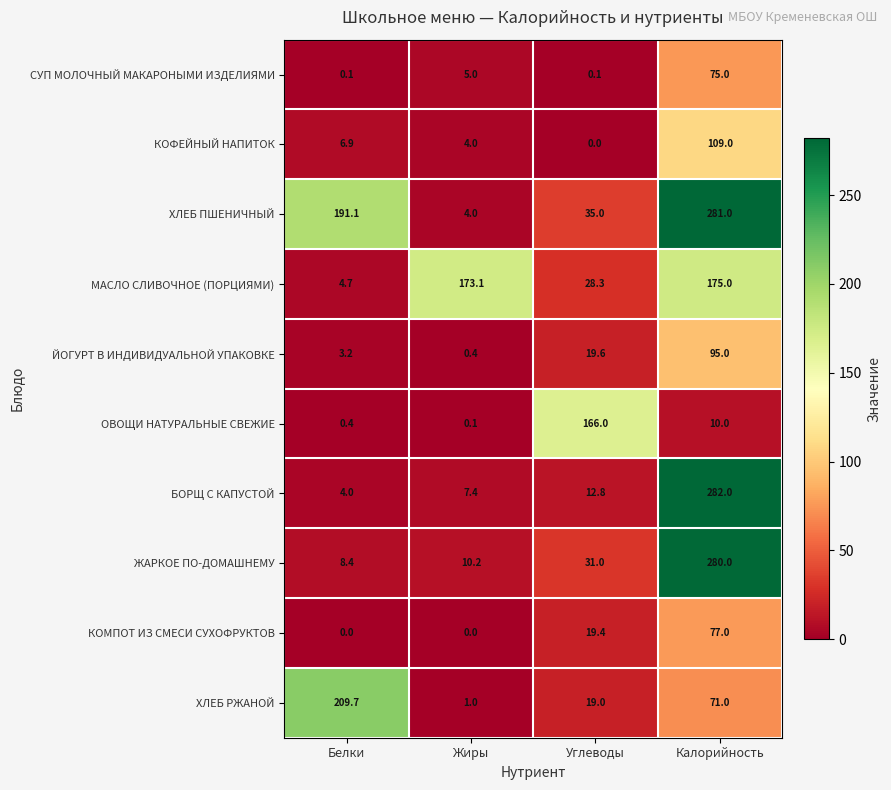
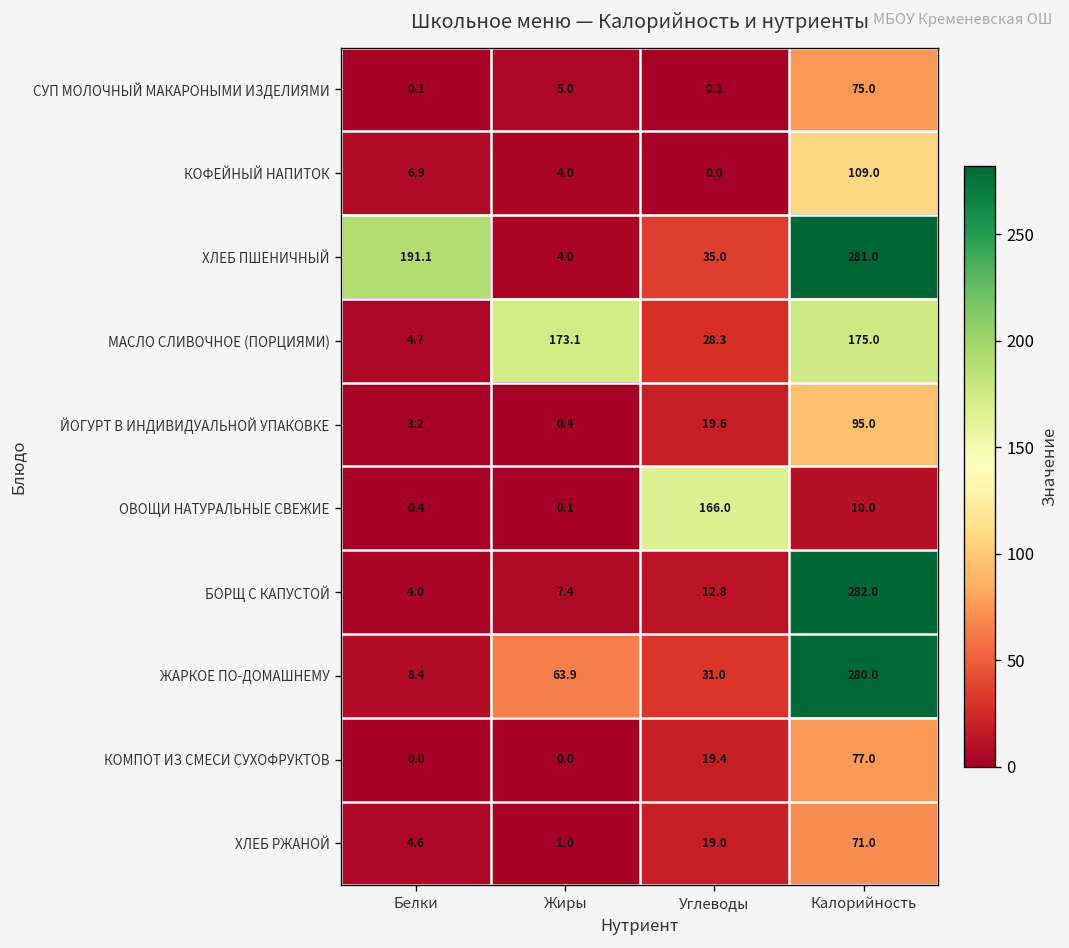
  {
    "СУП МОЛОЧНЫЙ МАКАРОНЫМИ ИЗДЕЛИЯМИ": {
      "Белки": 0.1,
      "Жиры": 5.0,
      "Углеводы": 0.1,
      "Калорийность": 75.0
    },
    "КОФЕЙНЫЙ НАПИТОК": {
      "Белки": 6.9,
      "Жиры": 4.0,
      "Углеводы": 0.0,
      "Калорийность": 109.0
    },
    "ХЛЕБ ПШЕНИЧНЫЙ": {
      "Белки": 191.1,
      "Жиры": 4.0,
      "Углеводы": 35.0,
      "Калорийность": 281.0
    },
    "МАСЛО СЛИВОЧНОЕ (ПОРЦИЯМИ)": {
      "Белки": 4.7,
      "Жиры": 173.1,
      "Углеводы": 28.3,
      "Калорийность": 175.0
    },
    "ЙОГУРТ В ИНДИВИДУАЛЬНОЙ УПАКОВКЕ": {
      "Белки": 3.2,
      "Жиры": 0.4,
      "Углеводы": 19.6,
      "Калорийность": 95.0
    },
    "ОВОЩИ НАТУРАЛЬНЫЕ СВЕЖИЕ": {
      "Белки": 0.4,
      "Жиры": 0.1,
      "Углеводы": 166.0,
      "Калорийность": 10.0
    },
    "БОРЩ С КАПУСТОЙ": {
      "Белки": 4.0,
      "Жиры": 7.4,
      "Углеводы": 12.8,
      "Калорийность": 282.0
    },
    "ЖАРКОЕ ПО-ДОМАШНЕМУ": {
      "Белки": 8.4,
-     "Жиры": 10.2,
+     "Жиры": 63.9,
      "Углеводы": 31.0,
      "Калорийность": 280.0
    },
    "КОМПОТ ИЗ СМЕСИ СУХОФРУКТОВ": {
      "Белки": 0.0,
      "Жиры": 0.0,
      "Углеводы": 19.4,
      "Калорийность": 77.0
    },
    "ХЛЕБ РЖАНОЙ": {
-     "Белки": 209.7,
+     "Белки": 4.6,
      "Жиры": 1.0,
      "Углеводы": 19.0,
      "Калорийность": 71.0
    }
  }
